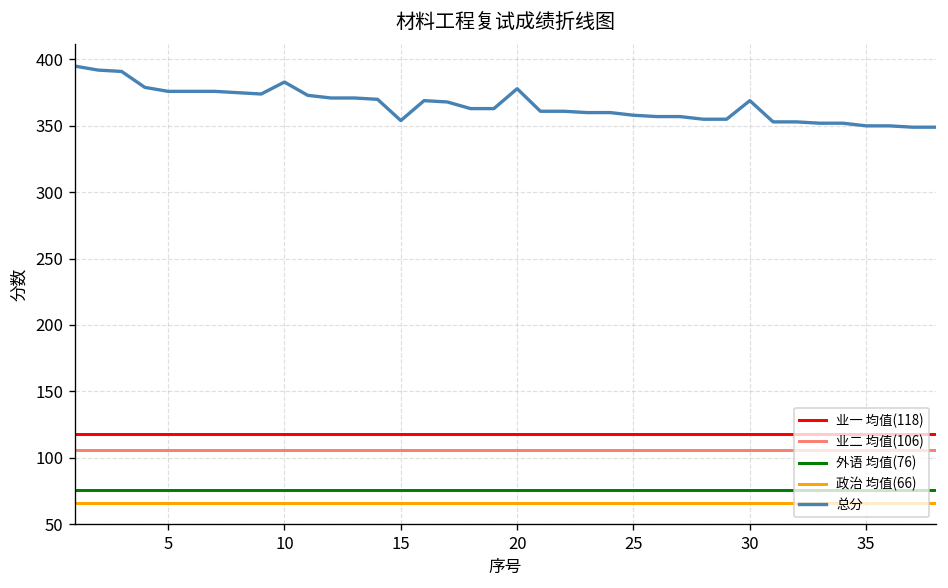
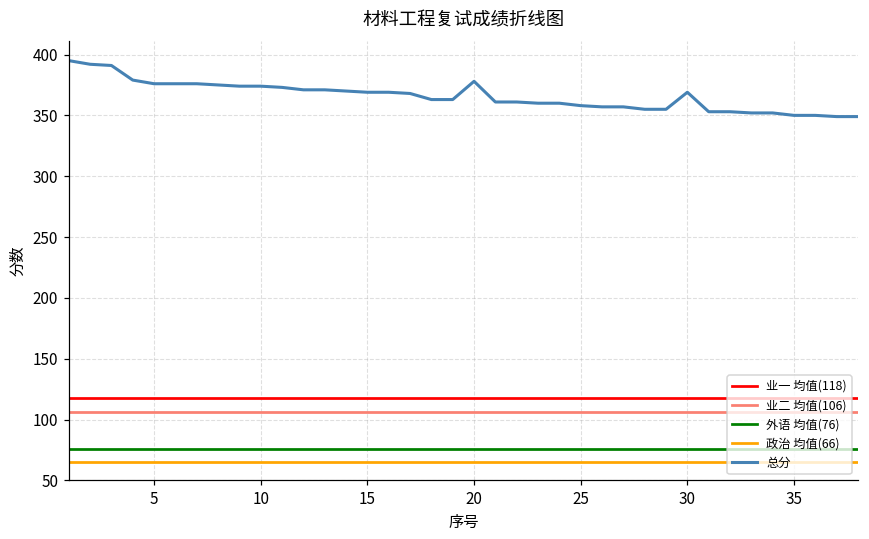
  {
    "5": 376,
-   "10": 383,
-   "15": 354,
+   "10": 374,
+   "15": 369,
    "20": 378,
    "25": 358,
    "30": 369,
    "35": 350
  }
